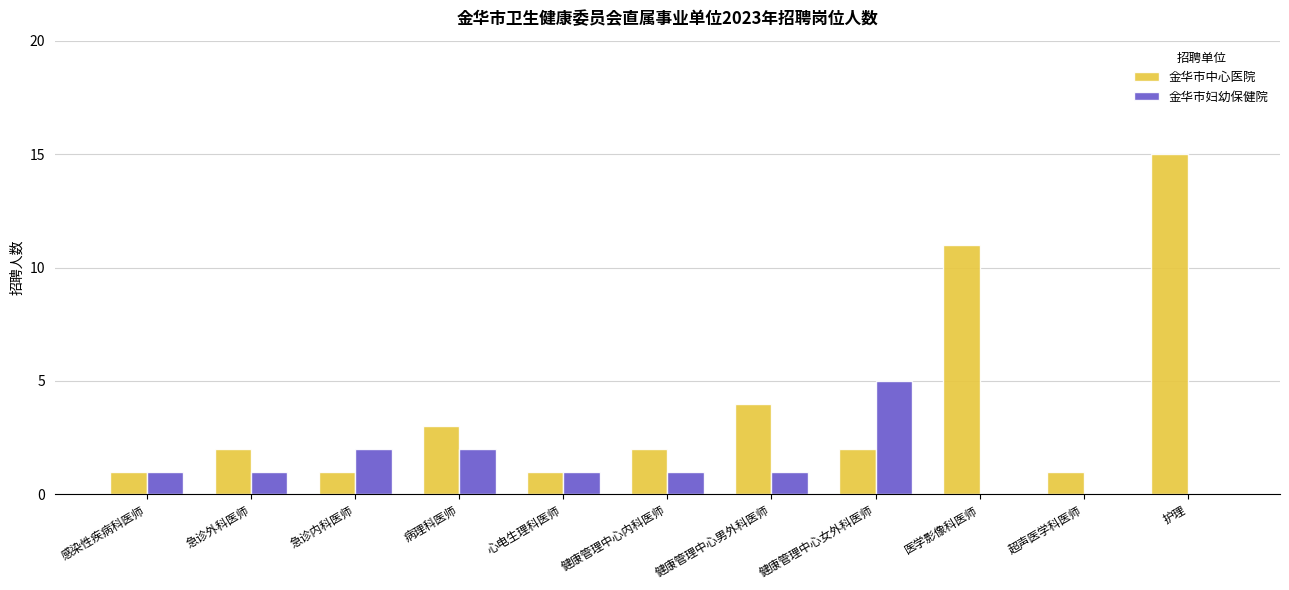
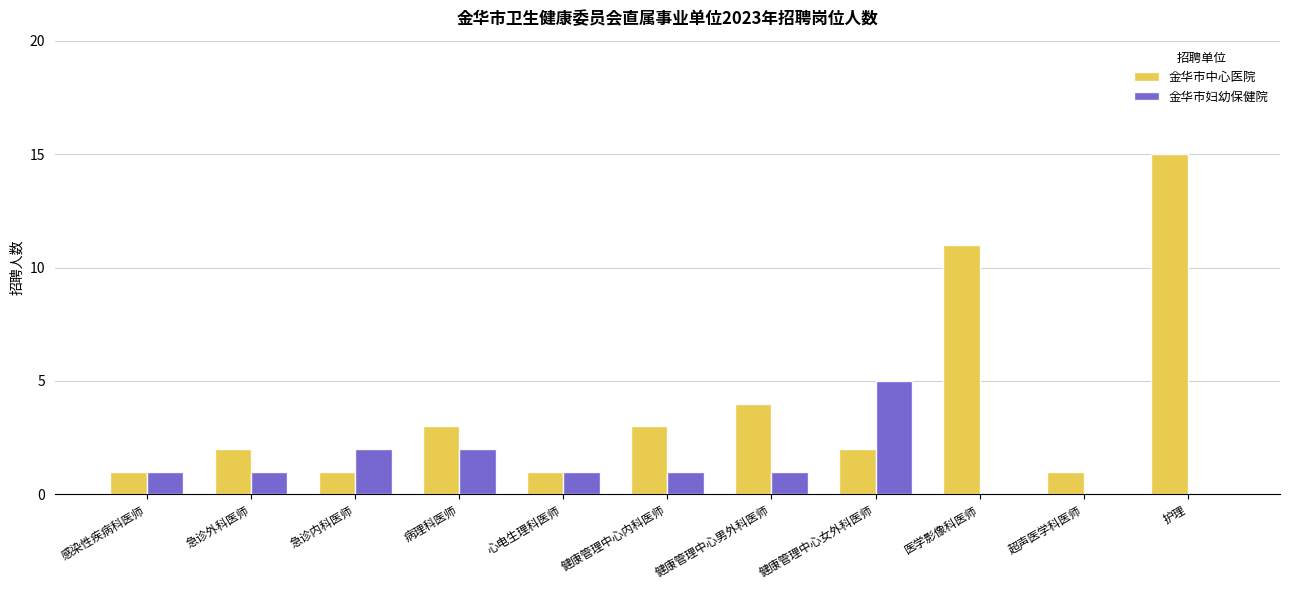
  {
    "金华市中心医院": {
      "感染性疾病科医师": 1,
      "急诊外科医师": 2,
      "急诊内科医师": 1,
      "病理科医师": 3,
      "心电生理科医师": 1,
-     "健康管理中心内科医师": 2,
+     "健康管理中心内科医师": 3,
      "健康管理中心男外科医师": 4,
      "健康管理中心女外科医师": 2,
      "医学影像科医师": 11,
      "超声医学科医师": 1,
      "护理": 15
    },
    "金华市妇幼保健院": {
      "感染性疾病科医师": 1,
      "急诊外科医师": 1,
      "急诊内科医师": 2,
      "病理科医师": 2,
      "心电生理科医师": 1,
      "健康管理中心内科医师": 1,
      "健康管理中心男外科医师": 1,
      "健康管理中心女外科医师": 5,
      "医学影像科医师": 0,
      "超声医学科医师": 0,
      "护理": 0
    }
  }
